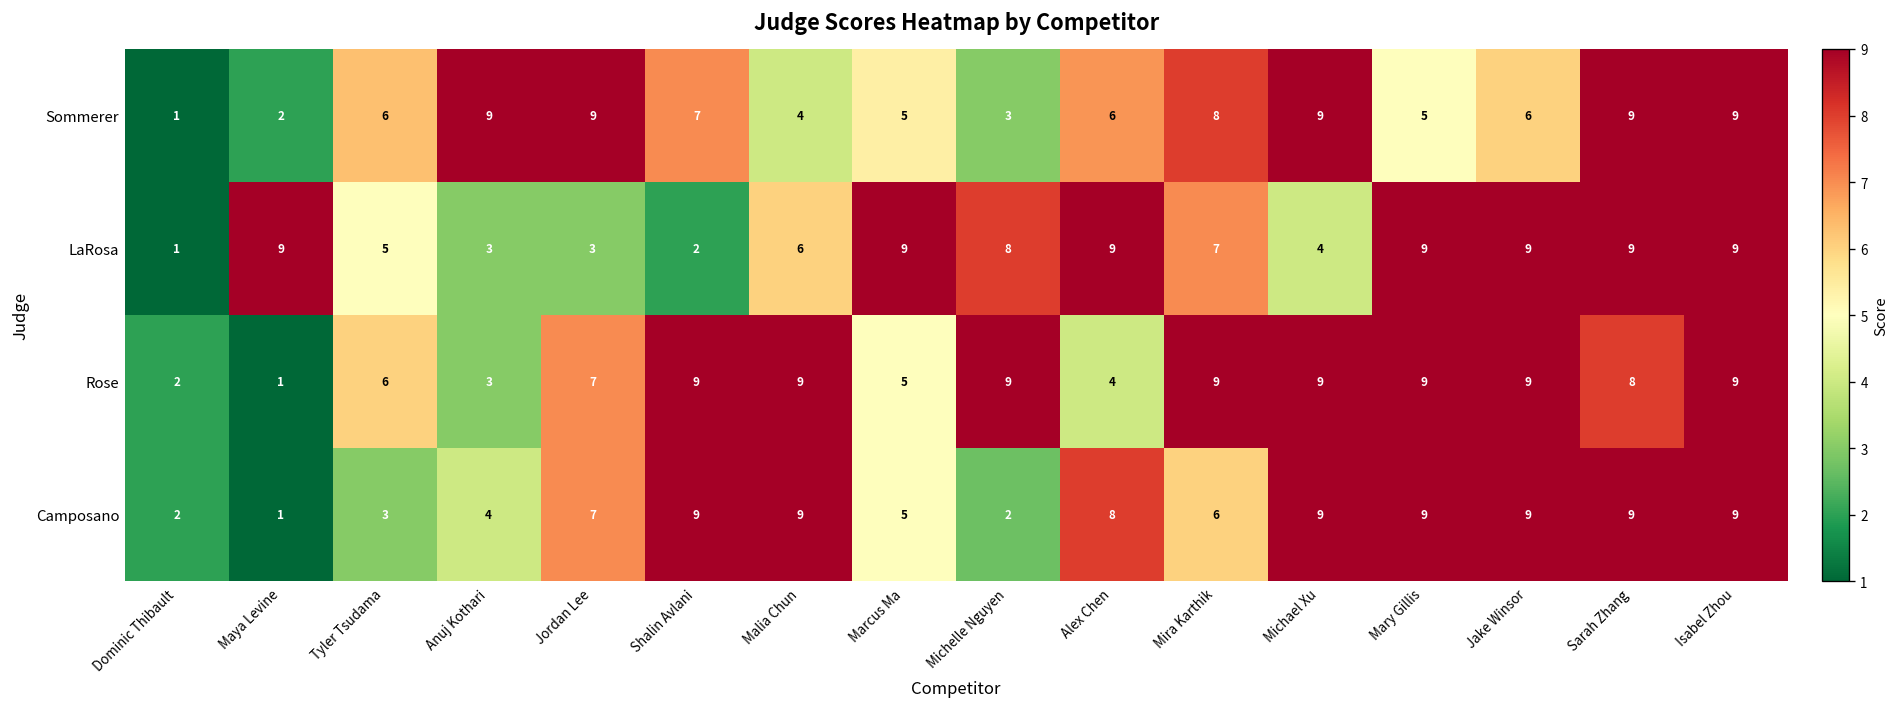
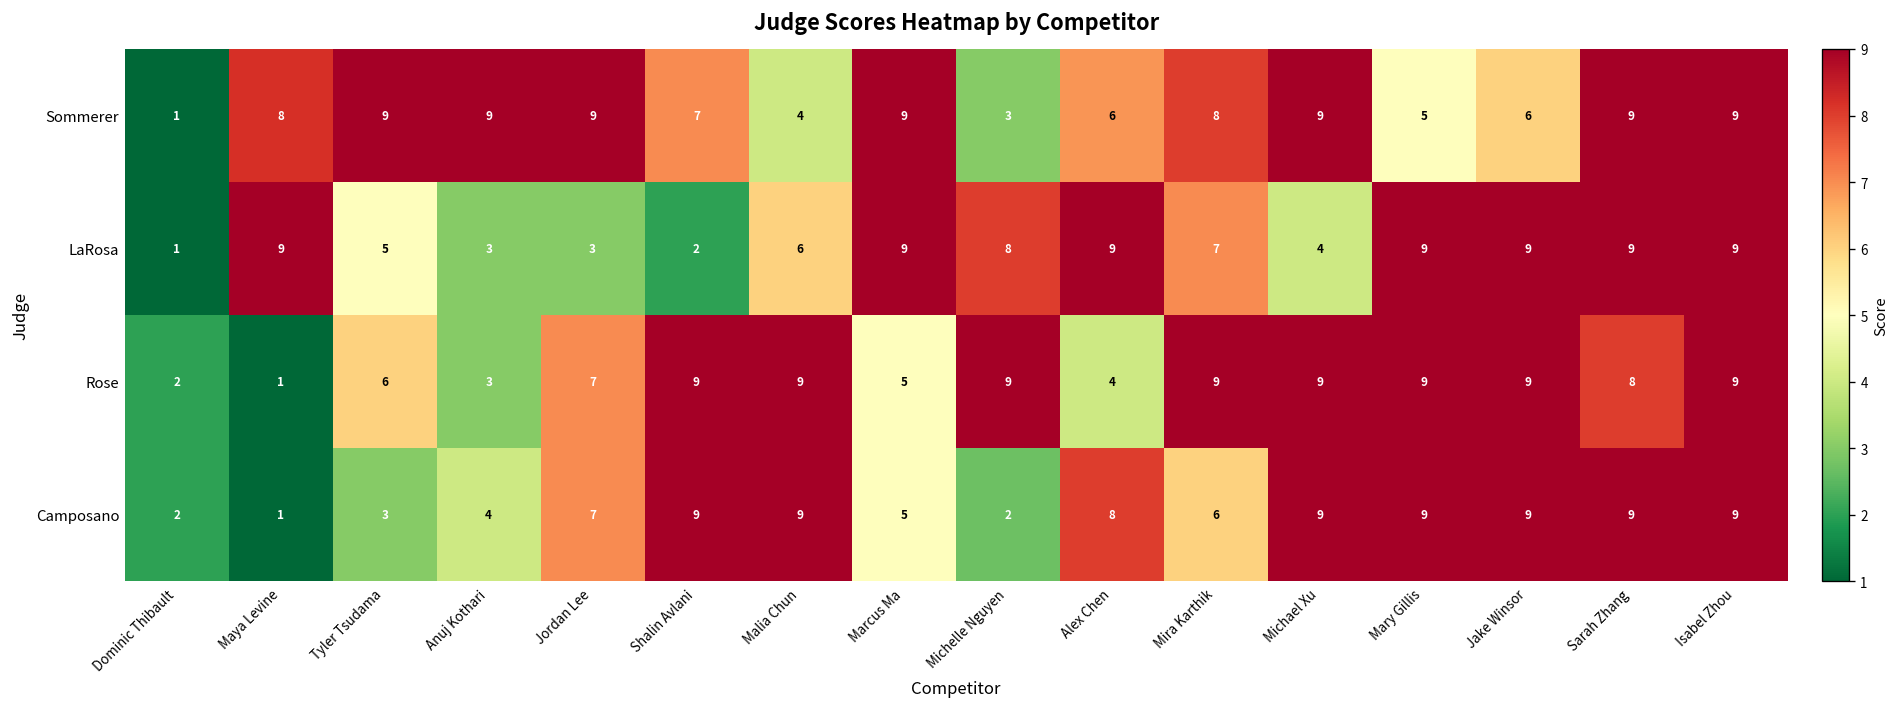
  {
    "Sommerer": {
      "Dominic Thibault": 1,
-     "Maya Levine": 2,
-     "Tyler Tsudama": 6,
+     "Maya Levine": 8,
+     "Tyler Tsudama": 9,
      "Anuj Kothari": 9,
      "Jordan Lee": 9,
      "Shalin Avlani": 7,
      "Malia Chun": 4,
-     "Marcus Ma": 5,
+     "Marcus Ma": 9,
      "Michelle Nguyen": 3,
      "Alex Chen": 6,
      "Mira Karthik": 8,
      "Michael Xu": 9,
      "Mary Gillis": 5,
      "Jake Winsor": 6,
      "Sarah Zhang": 9,
      "Isabel Zhou": 9
    },
    "LaRosa": {
      "Dominic Thibault": 1,
      "Maya Levine": 9,
      "Tyler Tsudama": 5,
      "Anuj Kothari": 3,
      "Jordan Lee": 3,
      "Shalin Avlani": 2,
      "Malia Chun": 6,
      "Marcus Ma": 9,
      "Michelle Nguyen": 8,
      "Alex Chen": 9,
      "Mira Karthik": 7,
      "Michael Xu": 4,
      "Mary Gillis": 9,
      "Jake Winsor": 9,
      "Sarah Zhang": 9,
      "Isabel Zhou": 9
    },
    "Rose": {
      "Dominic Thibault": 2,
      "Maya Levine": 1,
      "Tyler Tsudama": 6,
      "Anuj Kothari": 3,
      "Jordan Lee": 7,
      "Shalin Avlani": 9,
      "Malia Chun": 9,
      "Marcus Ma": 5,
      "Michelle Nguyen": 9,
      "Alex Chen": 4,
      "Mira Karthik": 9,
      "Michael Xu": 9,
      "Mary Gillis": 9,
      "Jake Winsor": 9,
      "Sarah Zhang": 8,
      "Isabel Zhou": 9
    },
    "Camposano": {
      "Dominic Thibault": 2,
      "Maya Levine": 1,
      "Tyler Tsudama": 3,
      "Anuj Kothari": 4,
      "Jordan Lee": 7,
      "Shalin Avlani": 9,
      "Malia Chun": 9,
      "Marcus Ma": 5,
      "Michelle Nguyen": 2,
      "Alex Chen": 8,
      "Mira Karthik": 6,
      "Michael Xu": 9,
      "Mary Gillis": 9,
      "Jake Winsor": 9,
      "Sarah Zhang": 9,
      "Isabel Zhou": 9
    }
  }
